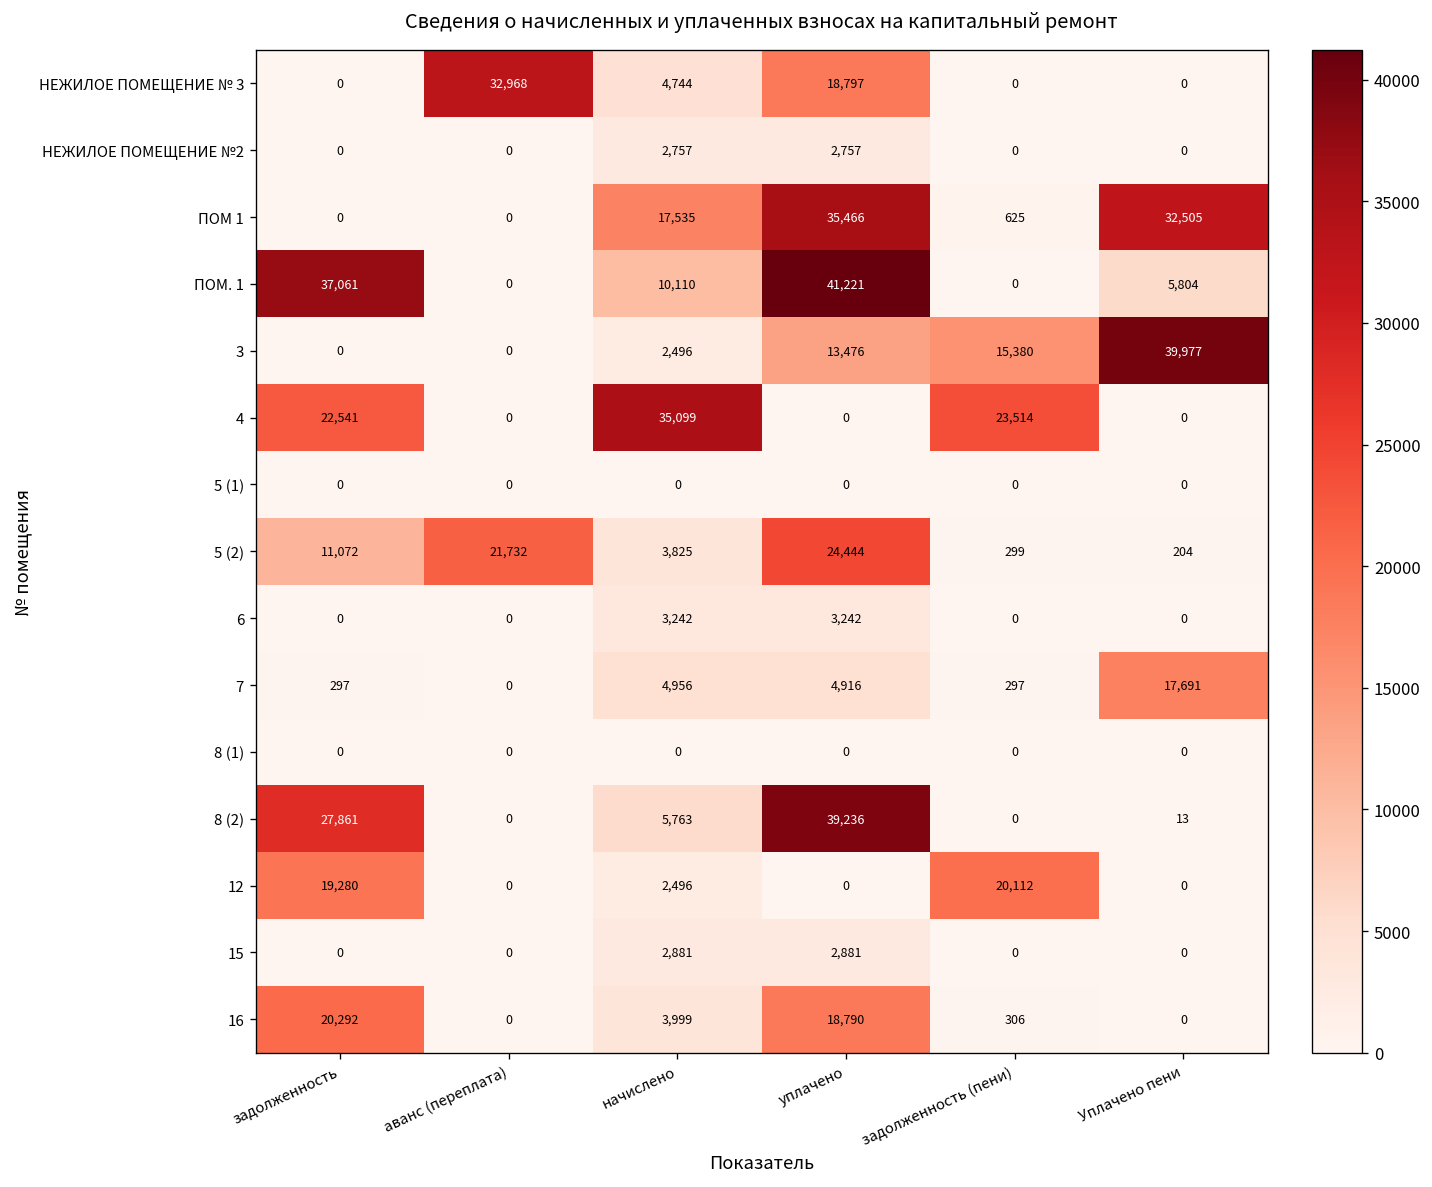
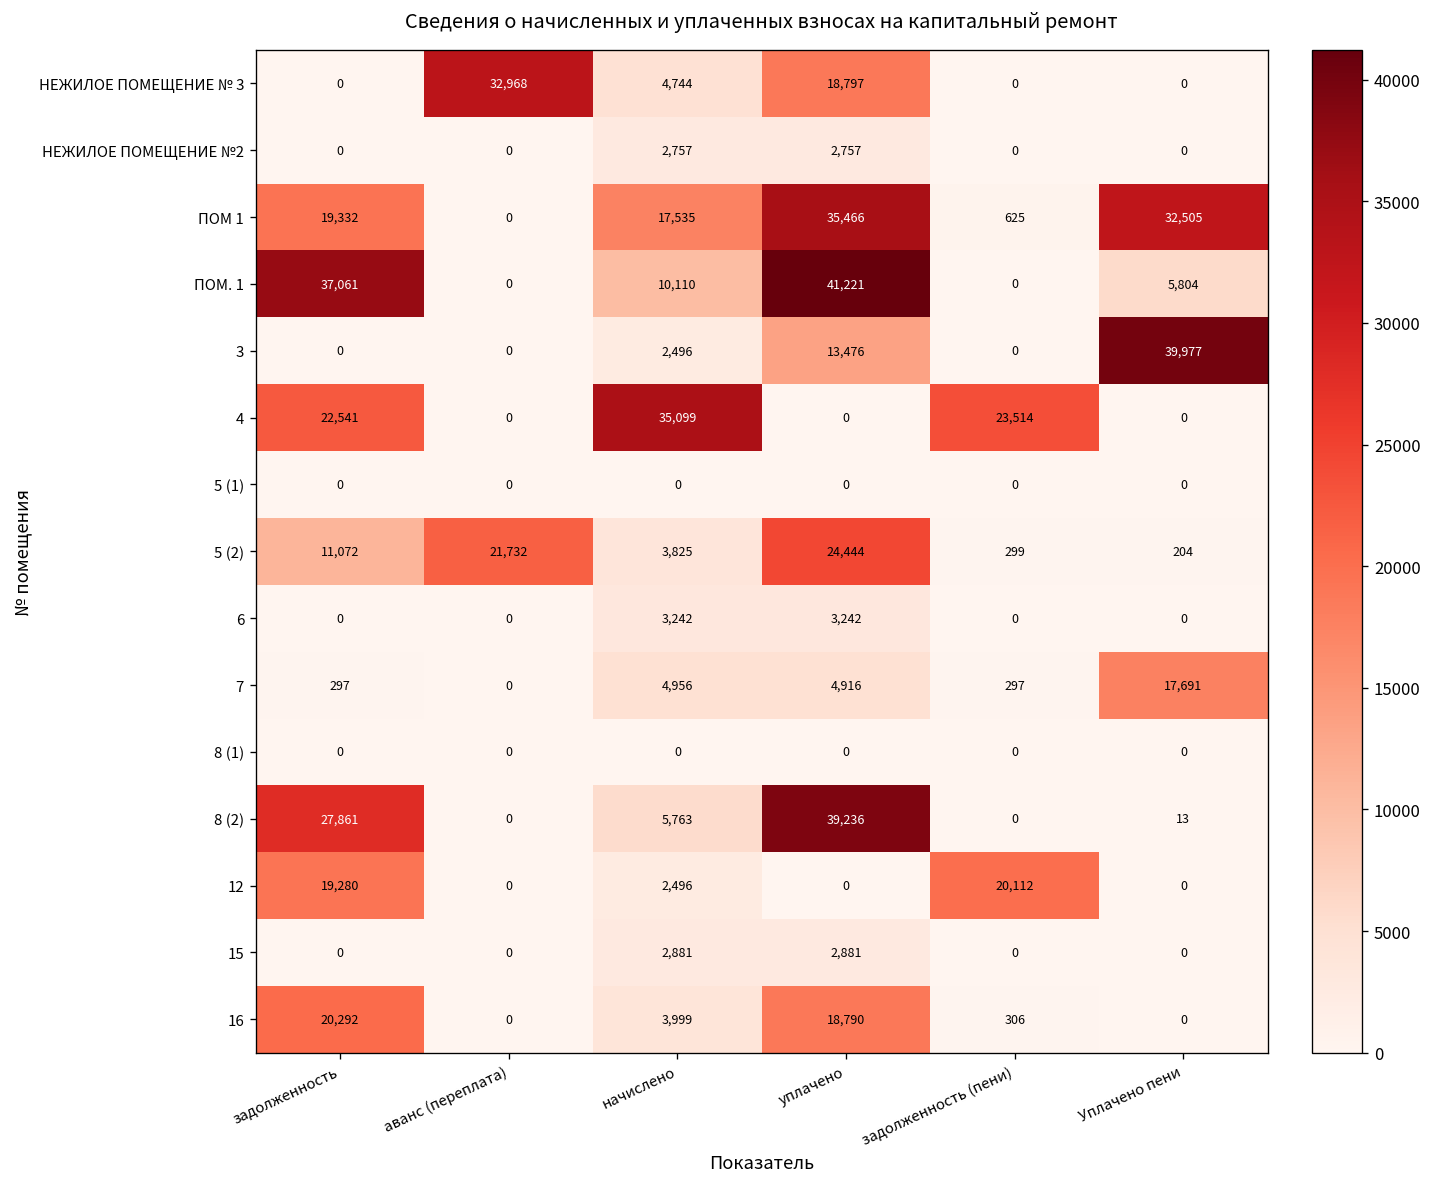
  {
    "НЕЖИЛОЕ ПОМЕЩЕНИЕ № 3": {
      "задолженность": "0",
      "аванс (переплата)": "32,968",
      "начислено": "4,744",
      "уплачено": "18,797",
      "задолженность (пени)": "0",
      "Уплачено пени": "0"
    },
    "НЕЖИЛОЕ ПОМЕЩЕНИЕ №2": {
      "задолженность": "0",
      "аванс (переплата)": "0",
      "начислено": "2,757",
      "уплачено": "2,757",
      "задолженность (пени)": "0",
      "Уплачено пени": "0"
    },
    "ПОМ 1": {
-     "задолженность": "0",
+     "задолженность": "19,332",
      "аванс (переплата)": "0",
      "начислено": "17,535",
      "уплачено": "35,466",
      "задолженность (пени)": "625",
      "Уплачено пени": "32,505"
    },
    "ПОМ. 1": {
      "задолженность": "37,061",
      "аванс (переплата)": "0",
      "начислено": "10,110",
      "уплачено": "41,221",
      "задолженность (пени)": "0",
      "Уплачено пени": "5,804"
    },
    "3": {
      "задолженность": "0",
      "аванс (переплата)": "0",
      "начислено": "2,496",
      "уплачено": "13,476",
-     "задолженность (пени)": "15,380",
+     "задолженность (пени)": "0",
      "Уплачено пени": "39,977"
    },
    "4": {
      "задолженность": "22,541",
      "аванс (переплата)": "0",
      "начислено": "35,099",
      "уплачено": "0",
      "задолженность (пени)": "23,514",
      "Уплачено пени": "0"
    },
    "5 (1)": {
      "задолженность": "0",
      "аванс (переплата)": "0",
      "начислено": "0",
      "уплачено": "0",
      "задолженность (пени)": "0",
      "Уплачено пени": "0"
    },
    "5 (2)": {
      "задолженность": "11,072",
      "аванс (переплата)": "21,732",
      "начислено": "3,825",
      "уплачено": "24,444",
      "задолженность (пени)": "299",
      "Уплачено пени": "204"
    },
    "6": {
      "задолженность": "0",
      "аванс (переплата)": "0",
      "начислено": "3,242",
      "уплачено": "3,242",
      "задолженность (пени)": "0",
      "Уплачено пени": "0"
    },
    "7": {
      "задолженность": "297",
      "аванс (переплата)": "0",
      "начислено": "4,956",
      "уплачено": "4,916",
      "задолженность (пени)": "297",
      "Уплачено пени": "17,691"
    },
    "8 (1)": {
      "задолженность": "0",
      "аванс (переплата)": "0",
      "начислено": "0",
      "уплачено": "0",
      "задолженность (пени)": "0",
      "Уплачено пени": "0"
    },
    "8 (2)": {
      "задолженность": "27,861",
      "аванс (переплата)": "0",
      "начислено": "5,763",
      "уплачено": "39,236",
      "задолженность (пени)": "0",
      "Уплачено пени": "13"
    },
    "12": {
      "задолженность": "19,280",
      "аванс (переплата)": "0",
      "начислено": "2,496",
      "уплачено": "0",
      "задолженность (пени)": "20,112",
      "Уплачено пени": "0"
    },
    "15": {
      "задолженность": "0",
      "аванс (переплата)": "0",
      "начислено": "2,881",
      "уплачено": "2,881",
      "задолженность (пени)": "0",
      "Уплачено пени": "0"
    },
    "16": {
      "задолженность": "20,292",
      "аванс (переплата)": "0",
      "начислено": "3,999",
      "уплачено": "18,790",
      "задолженность (пени)": "306",
      "Уплачено пени": "0"
    }
  }
